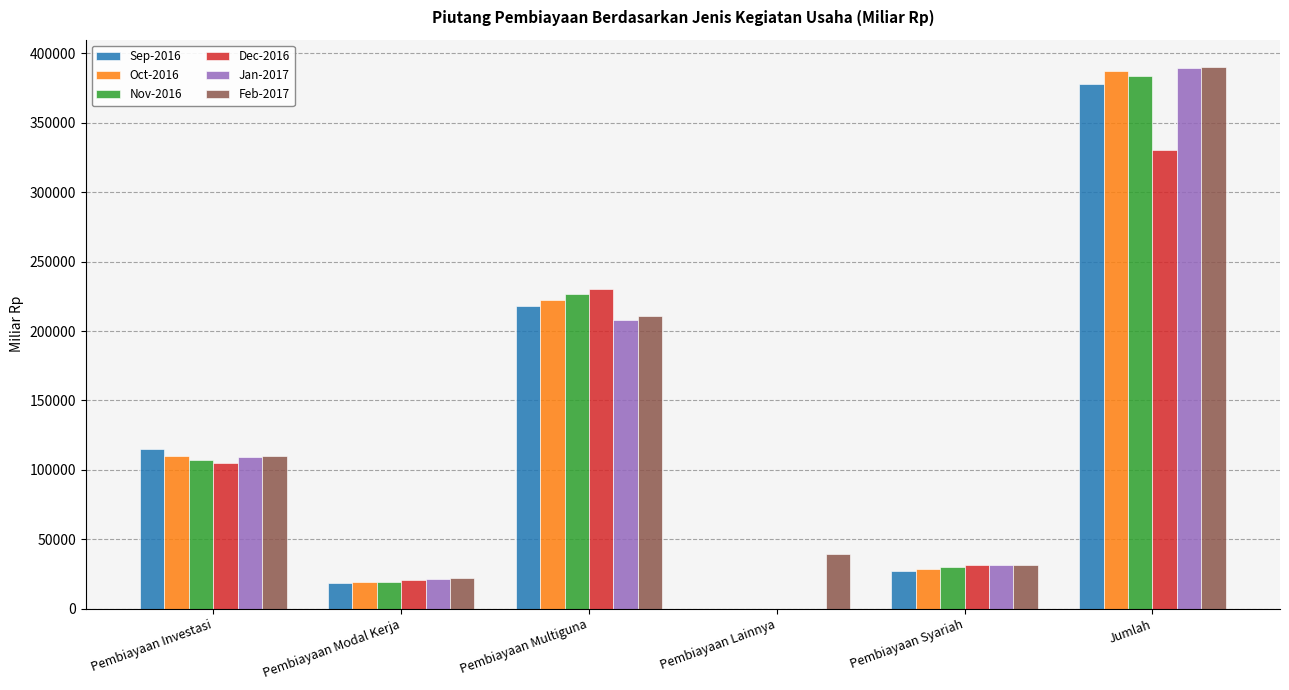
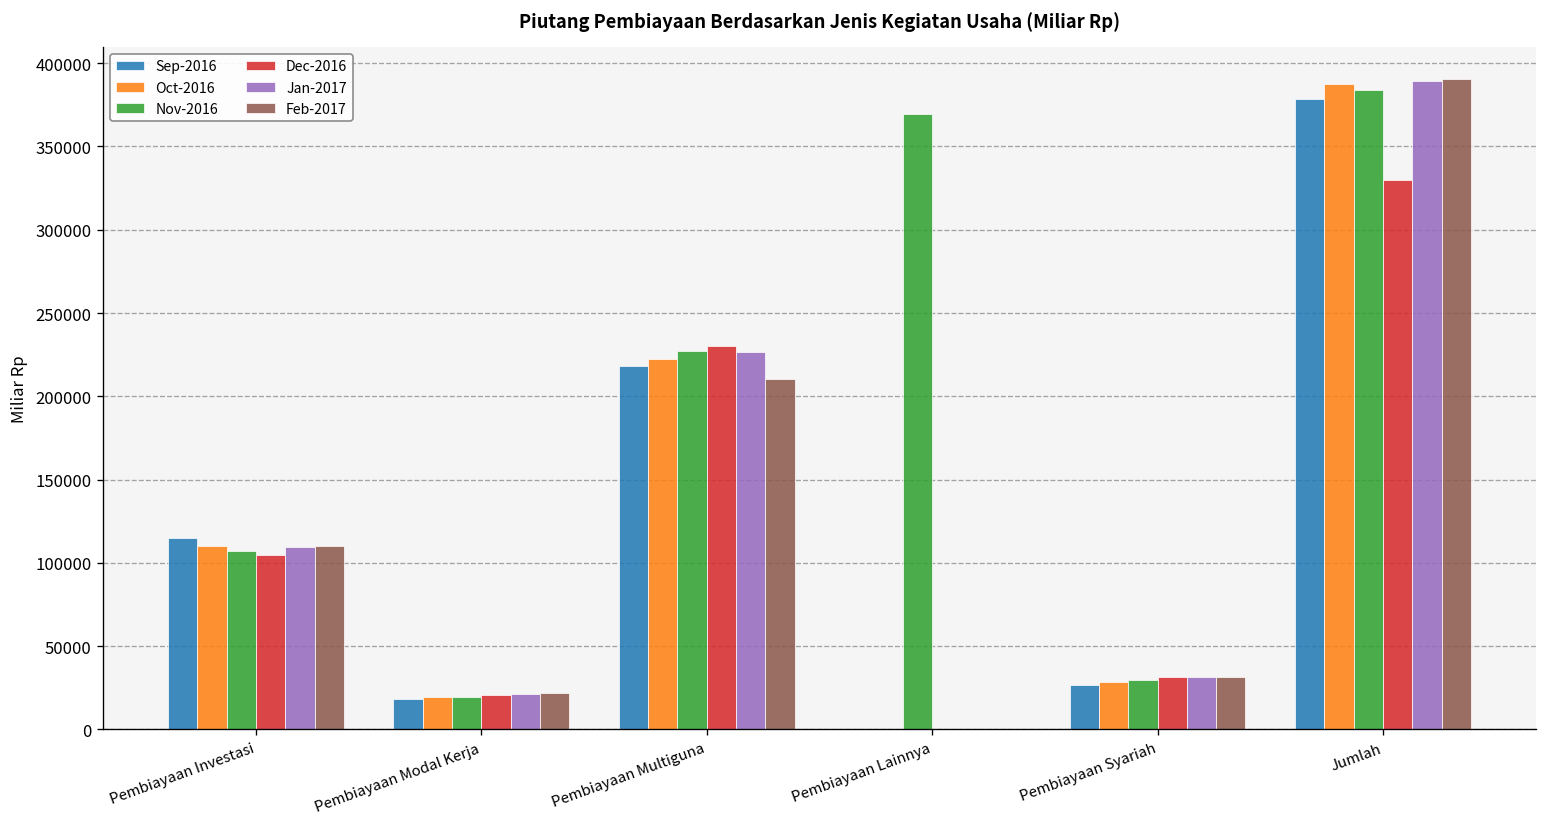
  {
    "Sep-2016": {
      "Pembiayaan Investasi": 115000,
      "Pembiayaan Modal Kerja": 18000,
      "Pembiayaan Multiguna": 218000,
      "Pembiayaan Lainnya": 0,
      "Pembiayaan Syariah": 27000,
      "Jumlah": 378000
    },
    "Oct-2016": {
      "Pembiayaan Investasi": 110000,
      "Pembiayaan Modal Kerja": 19000,
      "Pembiayaan Multiguna": 223000,
      "Pembiayaan Syariah": 28000,
      "Jumlah": 387000
    },
    "Nov-2016": {
      "Pembiayaan Investasi": 107000,
      "Pembiayaan Modal Kerja": 19000,
      "Pembiayaan Multiguna": 227000,
-     "Pembiayaan Lainnya": 0,
+     "Pembiayaan Lainnya": 370000,
      "Pembiayaan Syariah": 30000,
      "Jumlah": 384000
    },
    "Dec-2016": {
      "Pembiayaan Investasi": 105000,
      "Pembiayaan Modal Kerja": 21000,
      "Pembiayaan Multiguna": 230000,
      "Pembiayaan Syariah": 31000,
      "Jumlah": 330000
    },
    "Jan-2017": {
      "Pembiayaan Investasi": 109000,
      "Pembiayaan Modal Kerja": 21000,
-     "Pembiayaan Multiguna": 208000,
+     "Pembiayaan Multiguna": 227000,
      "Pembiayaan Syariah": 32000,
      "Jumlah": 390000
    },
    "Feb-2017": {
      "Pembiayaan Investasi": 110000,
      "Pembiayaan Modal Kerja": 22000,
      "Pembiayaan Multiguna": 211000,
-     "Pembiayaan Lainnya": 40000,
+     "Pembiayaan Lainnya": 0,
      "Pembiayaan Syariah": 31000,
      "Jumlah": 390000
    }
  }
